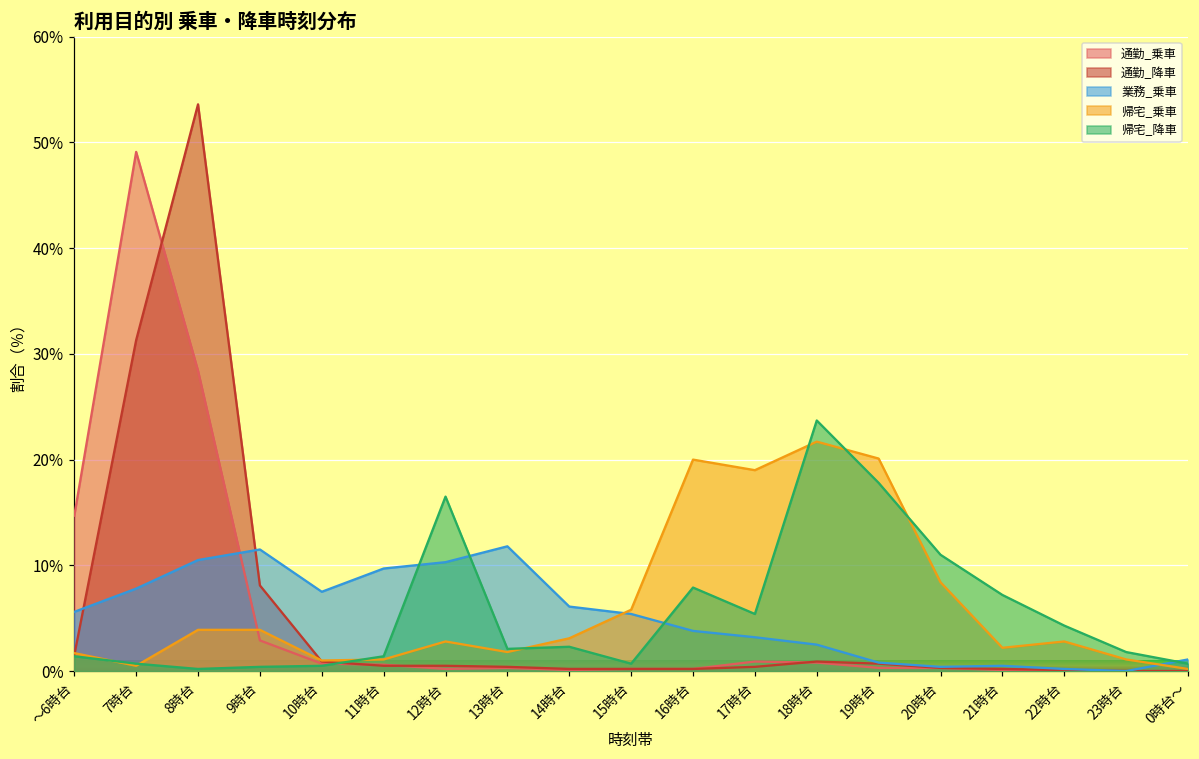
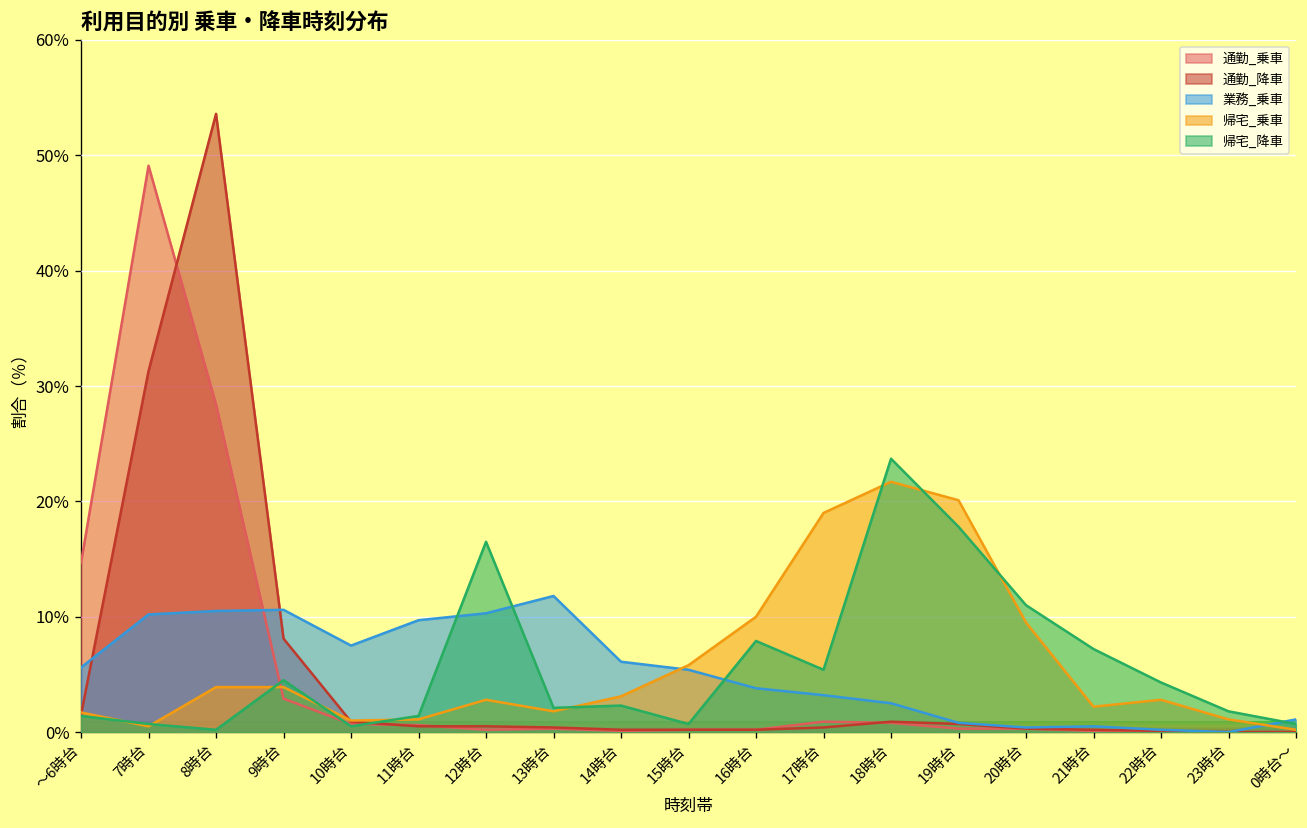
  {
    "業務_乗車": {
      "～6時台": "6%",
-     "7時台": "8%",
+     "7時台": "10%",
      "8時台": "11%",
-     "9時台": "12%",
+     "9時台": "11%",
      "10時台": "8%",
      "11時台": "10%",
      "12時台": "10%",
      "13時台": "12%",
      "14時台": "6%",
      "15時台": "5%",
      "16時台": "4%",
      "17時台": "3%",
      "18時台": "3%",
      "21時台": "1%",
      "0時台～": "1%"
    },
    "帰宅_乗車": {
      "8時台": "4%",
      "9時台": "4%",
      "11時台": "1%",
      "12時台": "3%",
      "13時台": "2%",
      "14時台": "3%",
      "15時台": "6%",
-     "16時台": "20%",
+     "16時台": "10%",
      "17時台": "19%",
      "18時台": "22%",
      "19時台": "20%",
-     "20時台": "8%",
+     "20時台": "10%",
      "21時台": "2%",
      "22時台": "3%",
      "23時台": "1%"
    },
    "帰宅_降車": {
      "8時台": "0%",
-     "9時台": "0%",
+     "9時台": "5%",
      "11時台": "1%",
      "12時台": "17%",
      "13時台": "2%",
      "14時台": "2%",
      "15時台": "1%",
      "16時台": "8%",
      "17時台": "5%",
      "18時台": "24%",
      "19時台": "18%",
      "20時台": "11%",
      "21時台": "7%",
      "22時台": "4%",
      "23時台": "2%",
      "0時台～": "1%"
    }
  }
